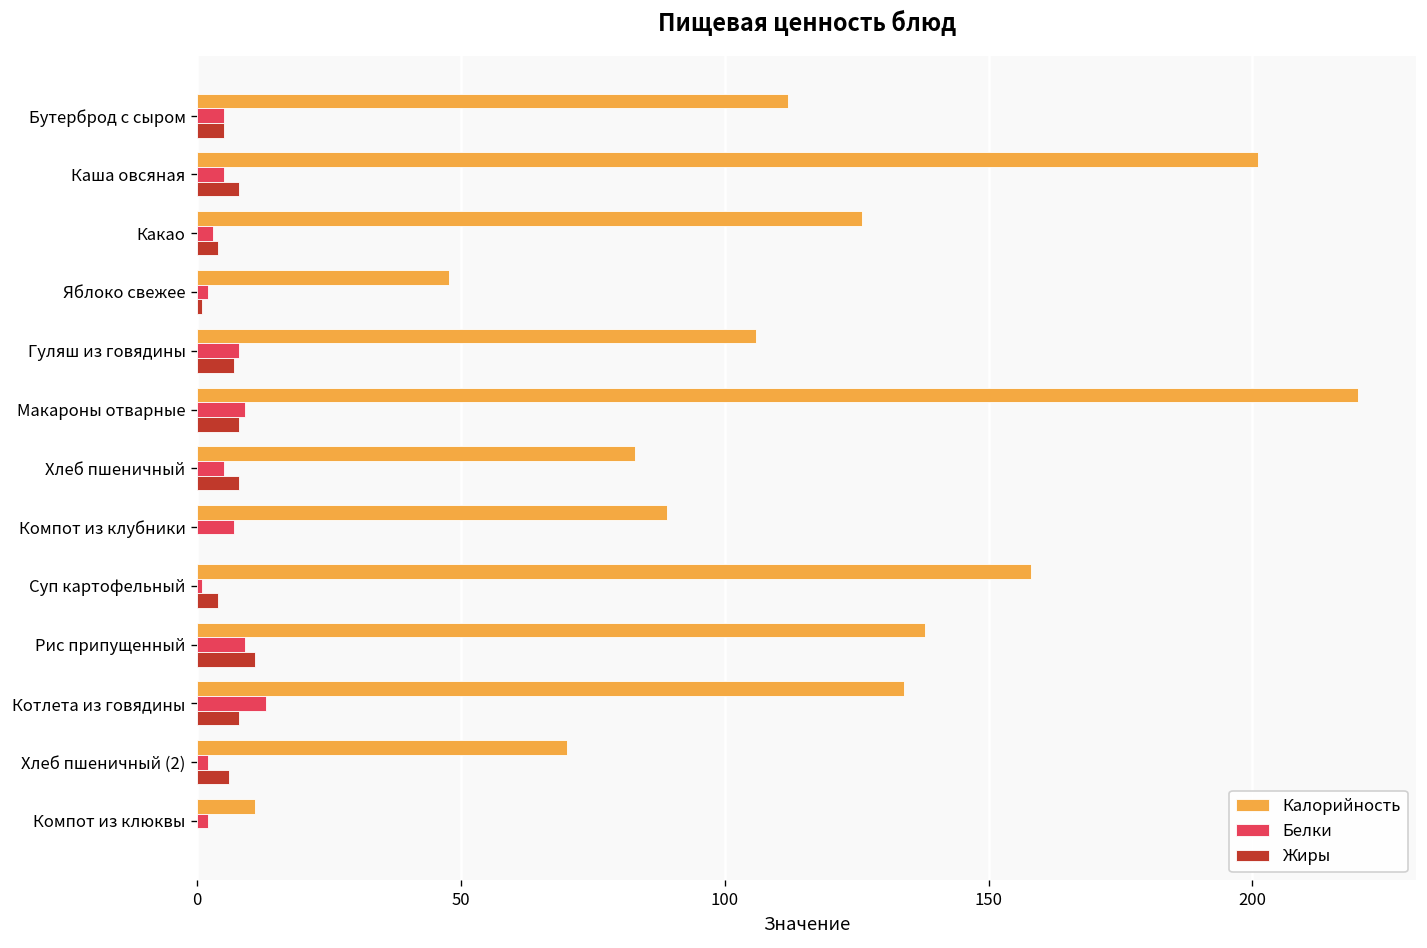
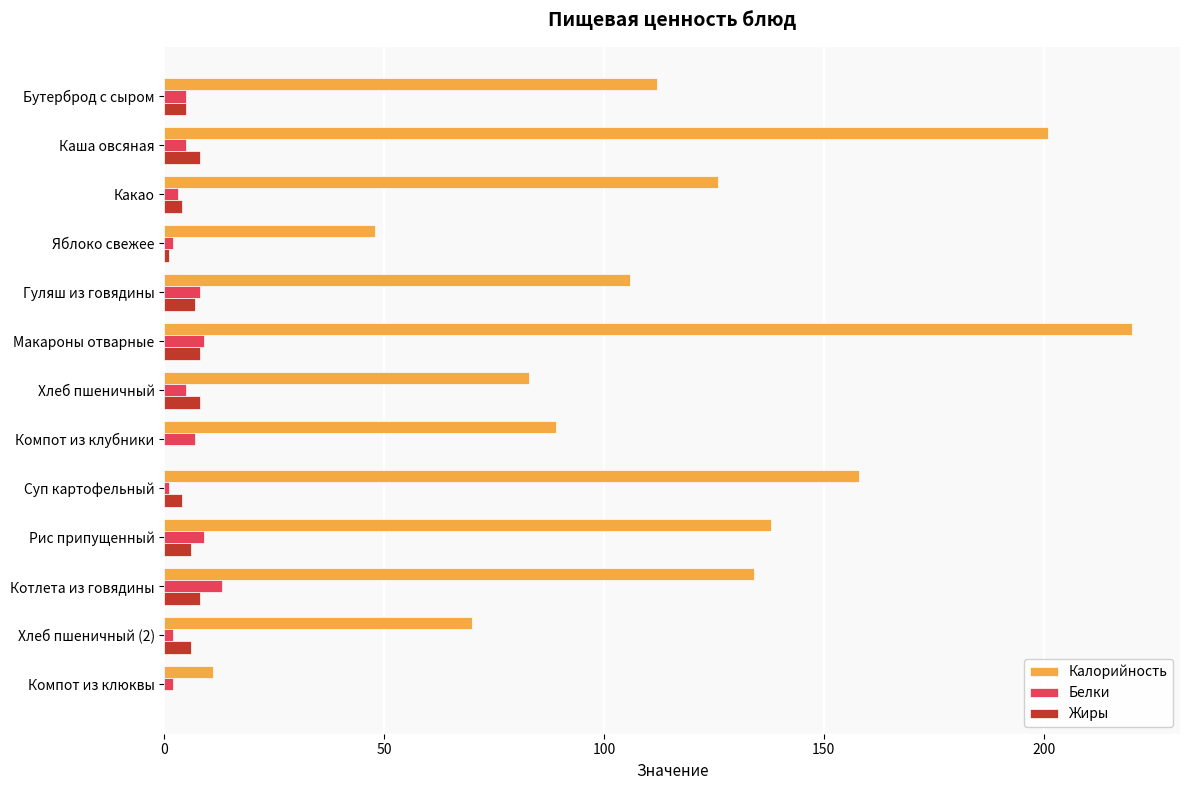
  {
    "Калорийность": {
      "Бутерброд с сыром": 112,
      "Каша овсяная": 201,
      "Какао": 126,
      "Яблоко свежее": 48,
      "Гуляш из говядины": 106,
      "Макароны отварные": 220,
      "Хлеб пшеничный": 83,
      "Компот из клубники": 89,
      "Суп картофельный": 158,
      "Рис припущенный": 138,
      "Котлета из говядины": 134,
      "Хлеб пшеничный (2)": 70,
      "Компот из клюквы": 11
    },
    "Белки": {
      "Бутерброд с сыром": 5,
      "Каша овсяная": 5,
      "Какао": 3,
      "Яблоко свежее": 2,
      "Гуляш из говядины": 8,
      "Макароны отварные": 9,
      "Хлеб пшеничный": 5,
      "Компот из клубники": 7,
      "Суп картофельный": 1,
      "Рис припущенный": 9,
      "Котлета из говядины": 13,
      "Хлеб пшеничный (2)": 2,
      "Компот из клюквы": 2
    },
    "Жиры": {
      "Бутерброд с сыром": 5,
      "Каша овсяная": 8,
      "Какао": 4,
      "Яблоко свежее": 1,
      "Гуляш из говядины": 7,
      "Макароны отварные": 8,
      "Хлеб пшеничный": 8,
      "Компот из клубники": 0,
      "Суп картофельный": 4,
-     "Рис припущенный": 11,
+     "Рис припущенный": 6,
      "Котлета из говядины": 8,
      "Хлеб пшеничный (2)": 6,
      "Компот из клюквы": 0
    }
  }
